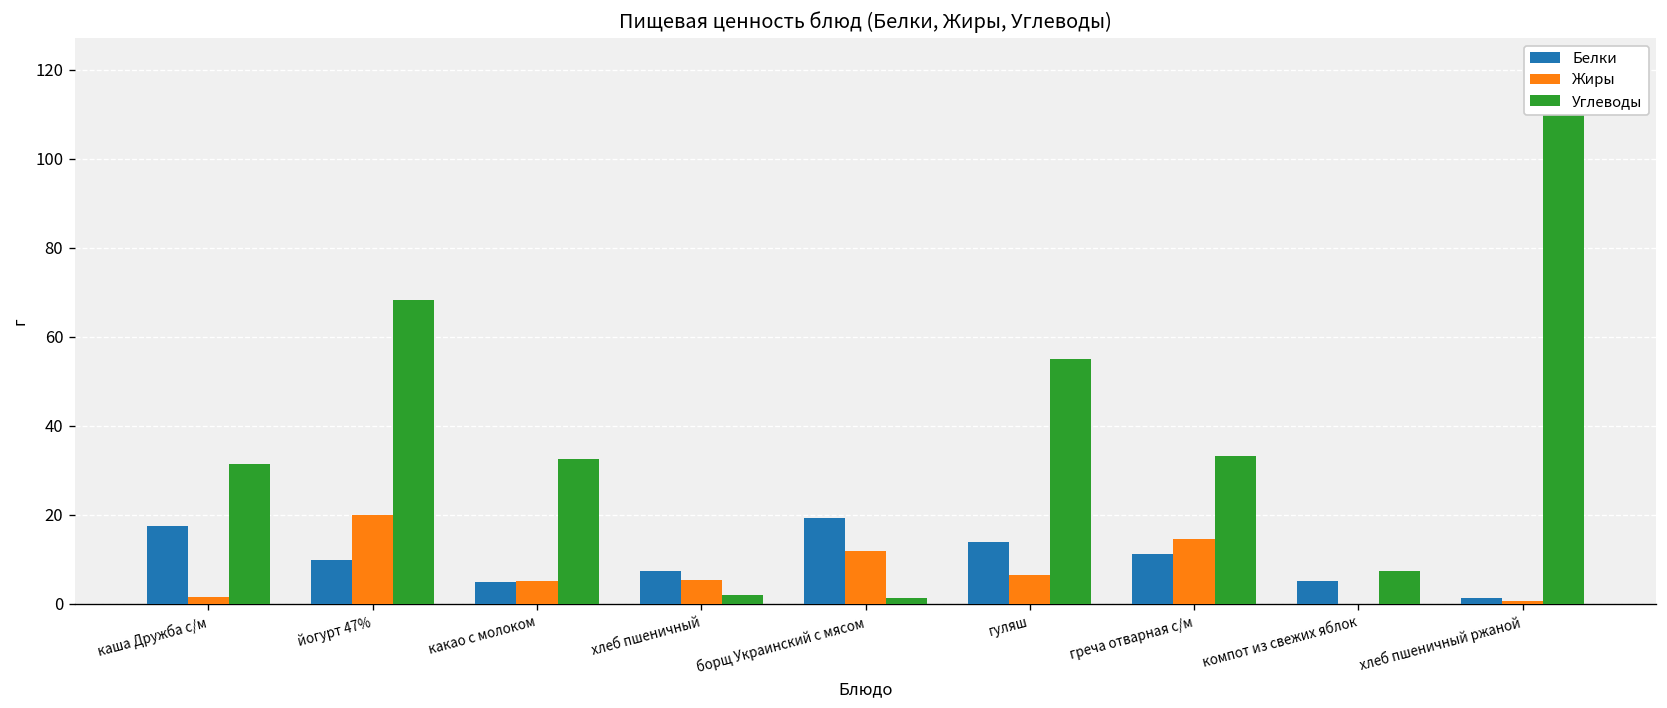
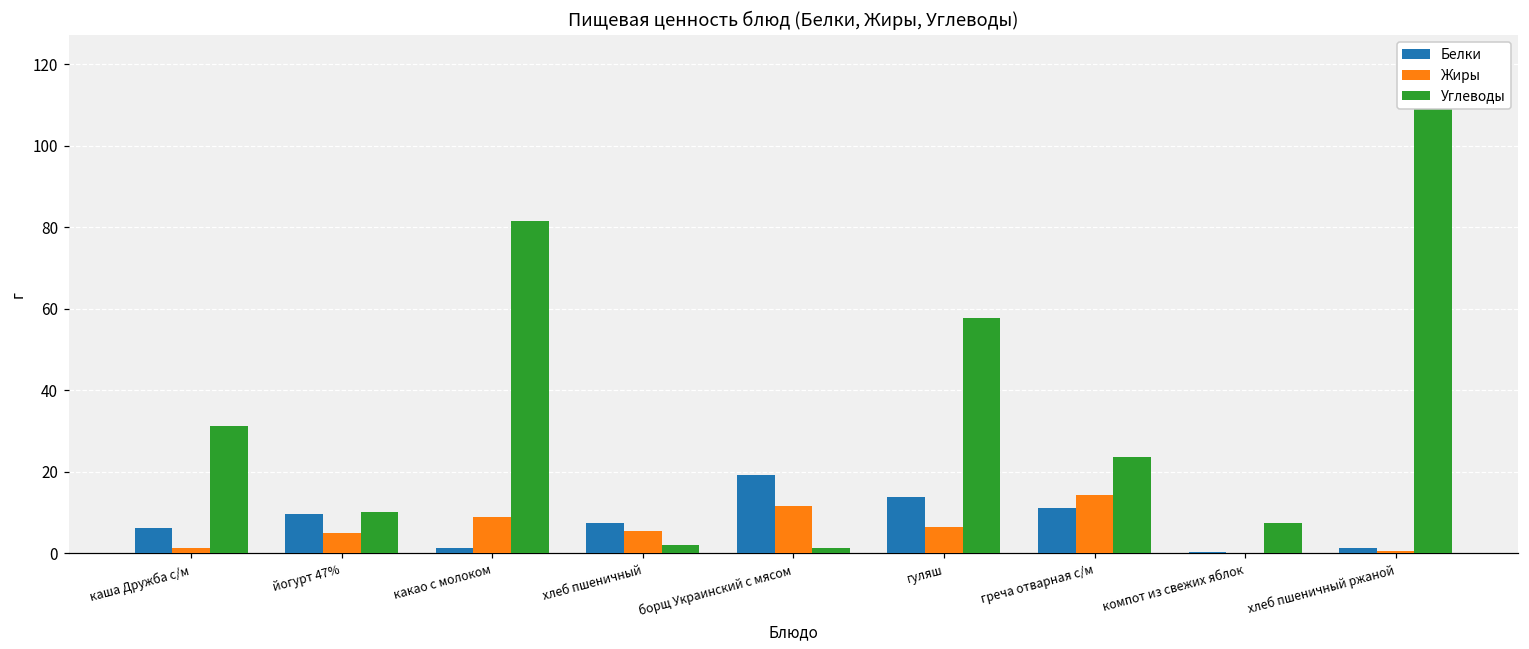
  {
    "Белки": {
-     "каша Дружба с/м": 17,
+     "каша Дружба с/м": 6,
      "йогурт 47%": 10,
-     "какао с молоком": 5,
+     "какао с молоком": 1,
      "хлеб пшеничный": 7,
      "борщ Украинский с мясом": 19,
      "гуляш": 14,
      "греча отварная с/м": 11,
-     "компот из свежих яблок": 5,
+     "компот из свежих яблок": 0,
      "хлеб пшеничный ржаной": 1
    },
    "Жиры": {
      "каша Дружба с/м": 1,
-     "йогурт 47%": 20,
-     "какао с молоком": 5,
+     "йогурт 47%": 5,
+     "какао с молоком": 9,
      "хлеб пшеничный": 5,
      "борщ Украинский с мясом": 12,
      "гуляш": 7,
      "греча отварная с/м": 14,
      "компот из свежих яблок": 0
    },
    "Углеводы": {
      "каша Дружба с/м": 31,
-     "йогурт 47%": 68,
-     "какао с молоком": 33,
+     "йогурт 47%": 10,
+     "какао с молоком": 82,
      "хлеб пшеничный": 2,
      "борщ Украинский с мясом": 1,
-     "гуляш": 55,
-     "греча отварная с/м": 33,
+     "гуляш": 58,
+     "греча отварная с/м": 24,
      "компот из свежих яблок": 7
    }
  }
